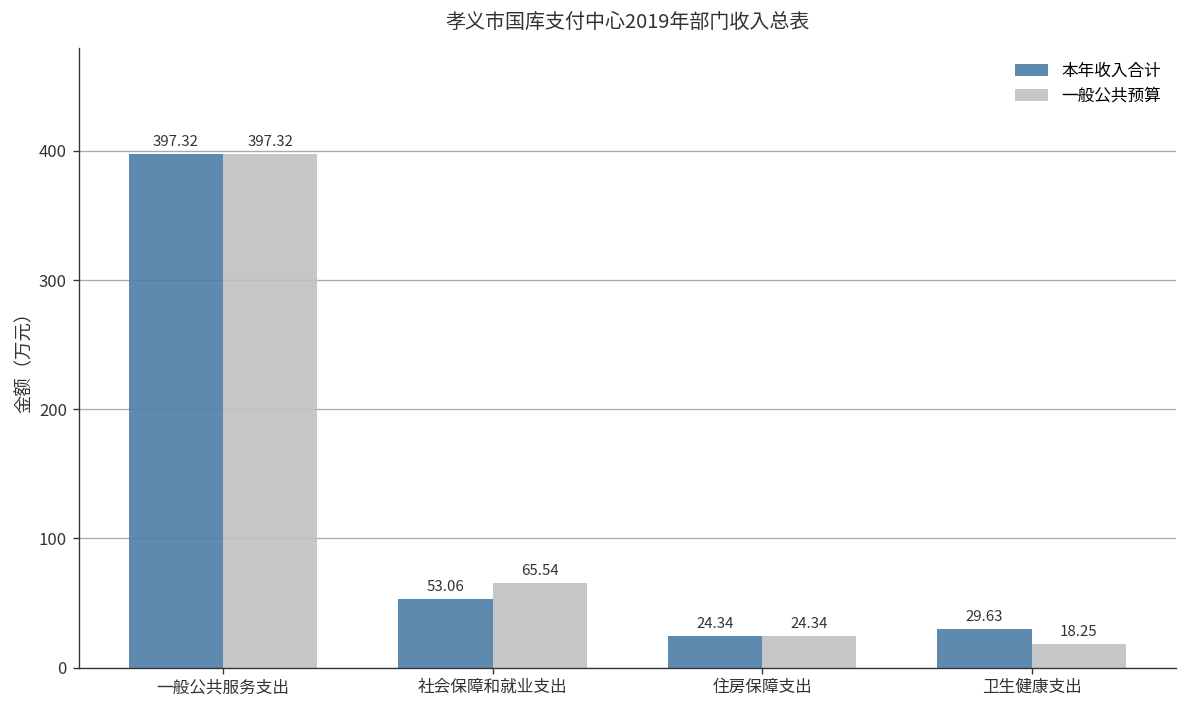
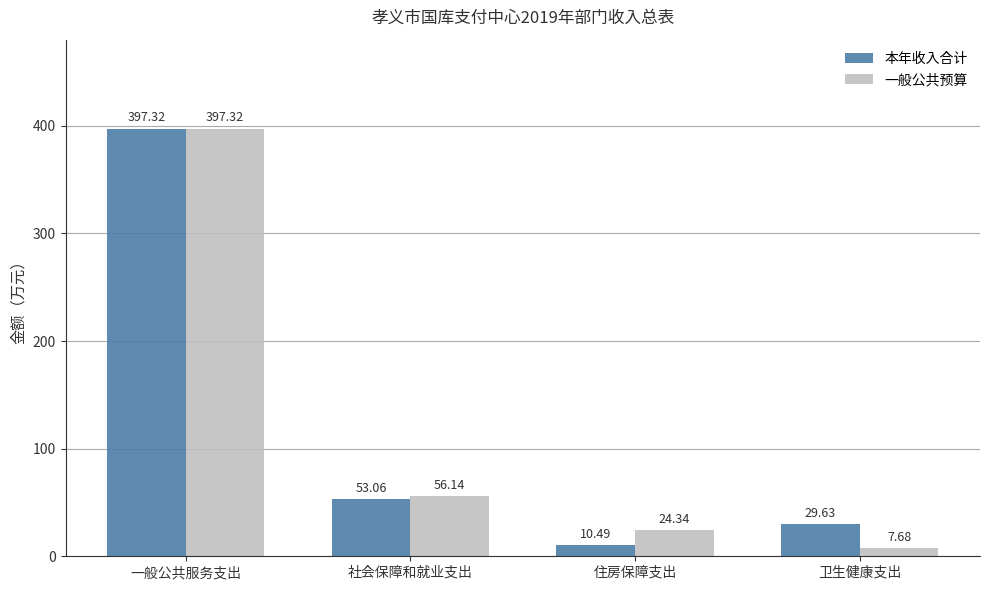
  {
    "本年收入合计": {
      "一般公共服务支出": 397.32,
      "社会保障和就业支出": 53.06,
-     "住房保障支出": 24.34,
+     "住房保障支出": 10.49,
      "卫生健康支出": 29.63
    },
    "一般公共预算": {
      "一般公共服务支出": 397.32,
-     "社会保障和就业支出": 65.54,
+     "社会保障和就业支出": 56.14,
      "住房保障支出": 24.34,
-     "卫生健康支出": 18.25
+     "卫生健康支出": 7.68
    }
  }
